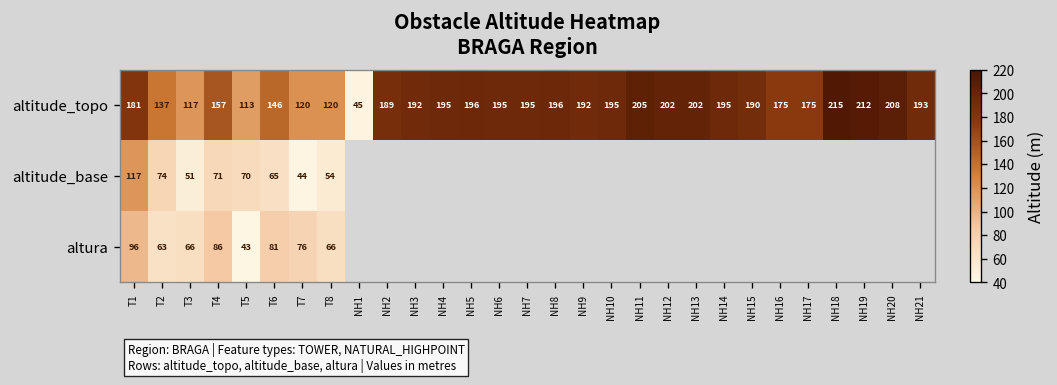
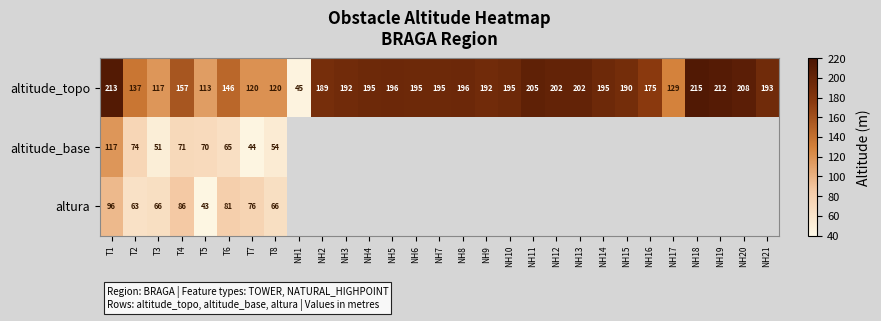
  {
    "altitude_topo": {
-     "T1": 181,
+     "T1": 213,
      "T2": 137,
      "T3": 117,
      "T4": 157,
      "T5": 113,
      "T6": 146,
      "T7": 120,
      "T8": 120,
      "NH1": 45,
      "NH2": 189,
      "NH3": 192,
      "NH4": 195,
      "NH5": 196,
      "NH6": 195,
      "NH7": 195,
      "NH8": 196,
      "NH9": 192,
      "NH10": 195,
      "NH11": 205,
      "NH12": 202,
      "NH13": 202,
      "NH14": 195,
      "NH15": 190,
      "NH16": 175,
-     "NH17": 175,
+     "NH17": 129,
      "NH18": 215,
      "NH19": 212,
      "NH20": 208,
      "NH21": 193
    },
    "altitude_base": {
      "T1": 117,
      "T2": 74,
      "T3": 51,
      "T4": 71,
      "T5": 70,
      "T6": 65,
      "T7": 44,
      "T8": 54
    },
    "altura": {
      "T1": 96,
      "T2": 63,
      "T3": 66,
      "T4": 86,
      "T5": 43,
      "T6": 81,
      "T7": 76,
      "T8": 66
    }
  }
